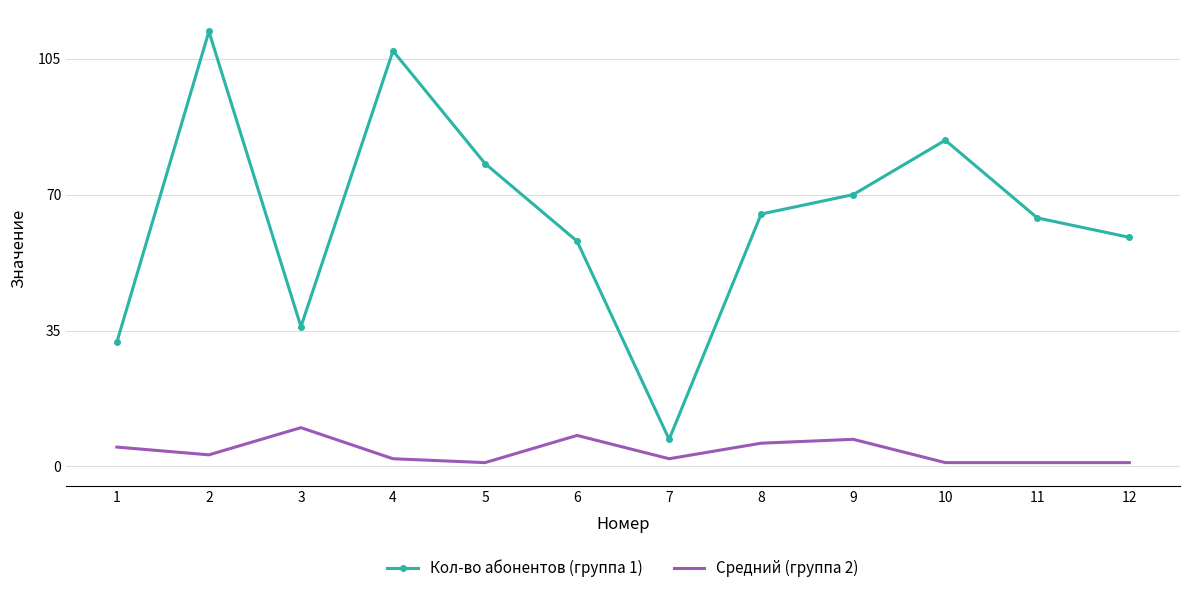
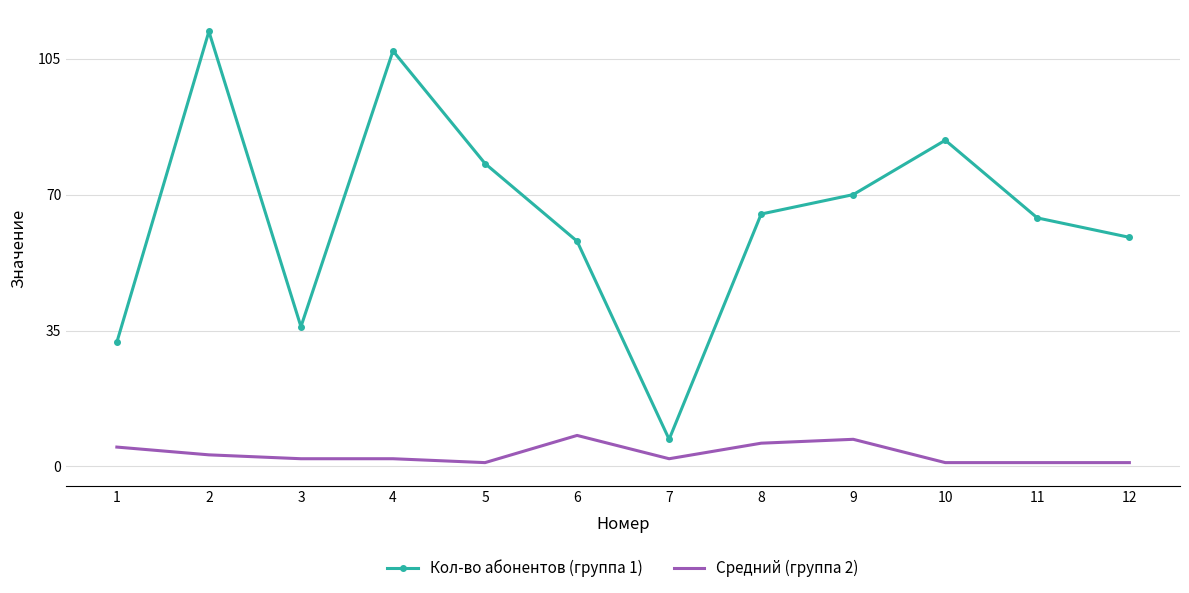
  {
    "Кол-во абонентов (группа 1)": {
      "1": 32,
      "2": 112,
      "3": 36,
      "4": 107,
      "5": 78,
      "6": 58,
      "7": 7,
      "8": 65,
      "9": 70,
      "10": 84,
      "11": 64,
      "12": 59
    },
    "Средний (группа 2)": {
      "1": 5,
      "2": 3,
-     "3": 10,
+     "3": 2,
      "4": 2,
      "5": 1,
      "6": 8,
      "7": 2,
      "8": 6,
      "9": 7,
      "10": 1,
      "11": 1,
      "12": 1
    }
  }
